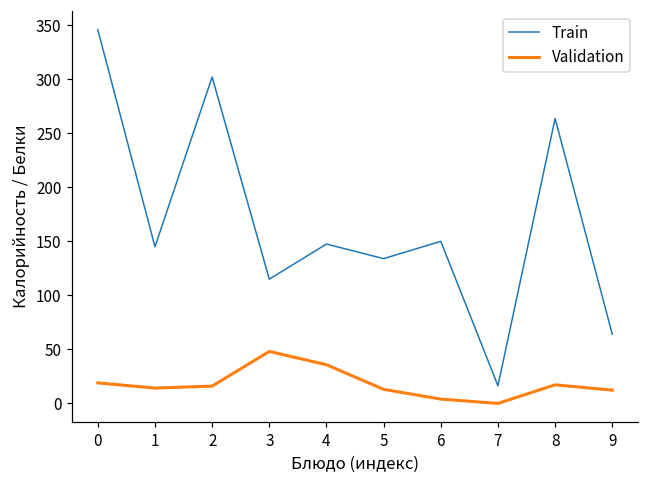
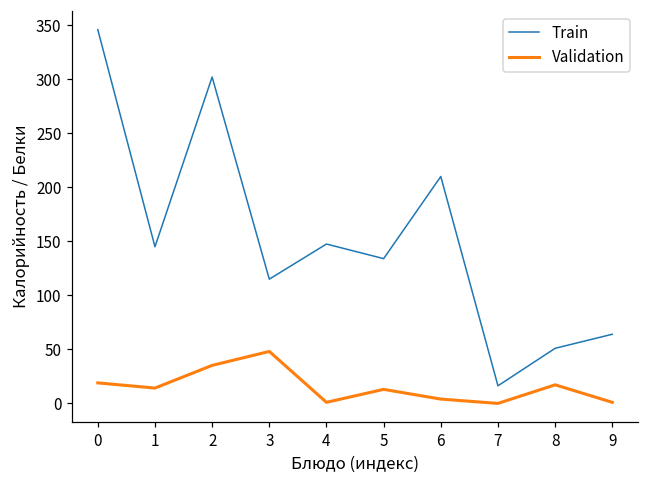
  {
    "Train": {
      "0": 350,
      "1": 150,
      "2": 300,
      "3": 120,
      "4": 150,
      "5": 130,
-     "6": 150,
+     "6": 210,
      "7": 20,
-     "8": 260,
+     "8": 50,
      "9": 60
    },
    "Validation": {
      "0": 20,
      "1": 10,
-     "2": 20,
+     "2": 40,
      "3": 50,
-     "4": 40,
+     "4": 0,
      "5": 10,
      "6": 0,
      "7": 0,
      "8": 20,
-     "9": 10
+     "9": 0
    }
  }
